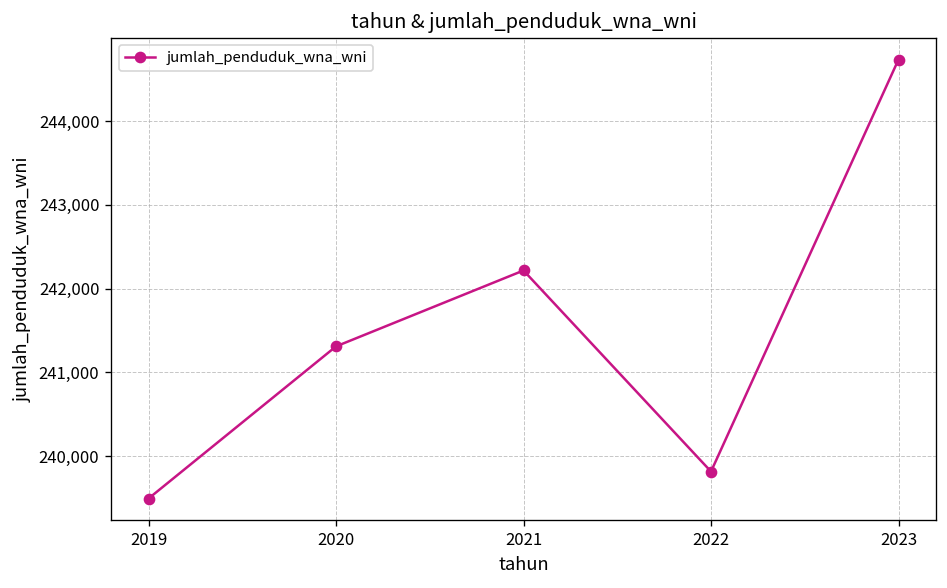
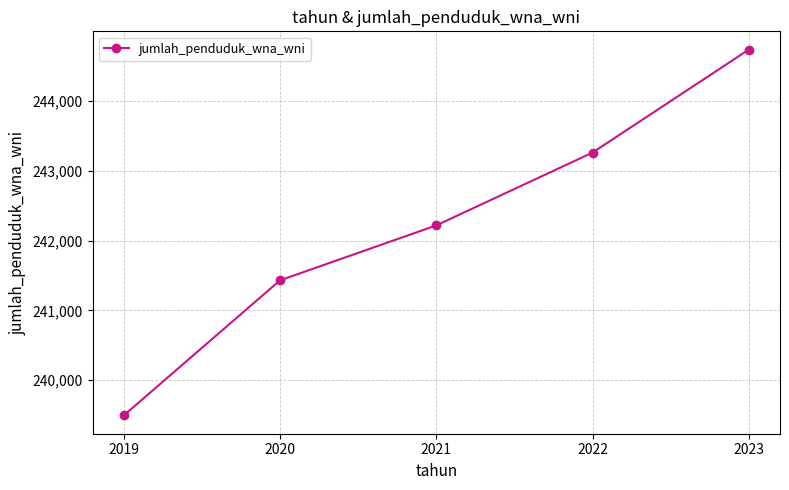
  {
    "2019": "239,500",
-   "2020": "241,300",
+   "2020": "241,400",
    "2021": "242,200",
-   "2022": "239,800",
+   "2022": "243,300",
    "2023": "244,700"
  }
